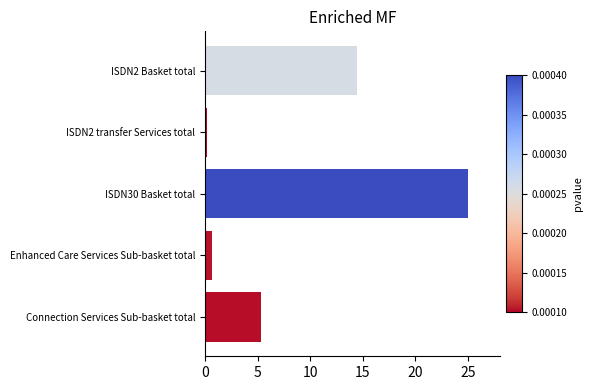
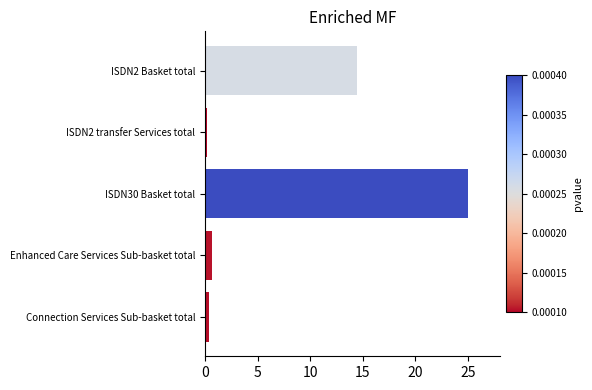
  {
    "ISDN2 Basket total": 14.4,
    "ISDN30 Basket total": 25.0,
    "Enhanced Care Services Sub-basket total": 0.6,
-   "Connection Services Sub-basket total": 5.3
+   "Connection Services Sub-basket total": 0.3
  }
